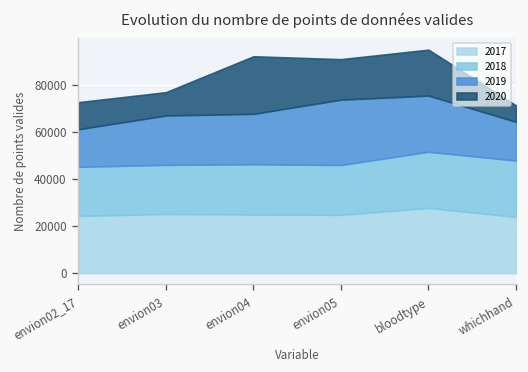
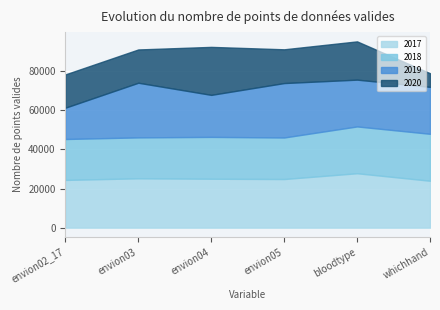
  {
    "2019": {
      "envion02_17": 16000,
-     "envion03": 21000,
+     "envion03": 28000,
      "envion04": 21000,
      "envion05": 28000,
      "bloodtype": 24000,
-     "whichhand": 17000
+     "whichhand": 24000
    },
    "2020": {
-     "envion02_17": 12000,
-     "envion03": 10000,
+     "envion02_17": 17000,
+     "envion03": 17000,
      "envion04": 25000,
      "envion05": 17000,
      "bloodtype": 20000,
      "whichhand": 7000
    }
  }
